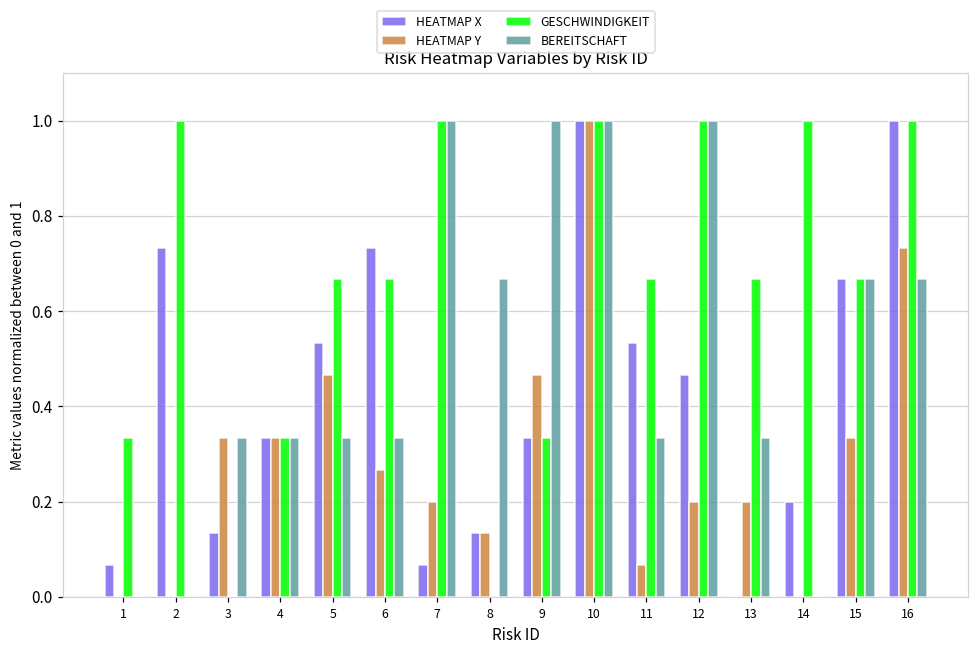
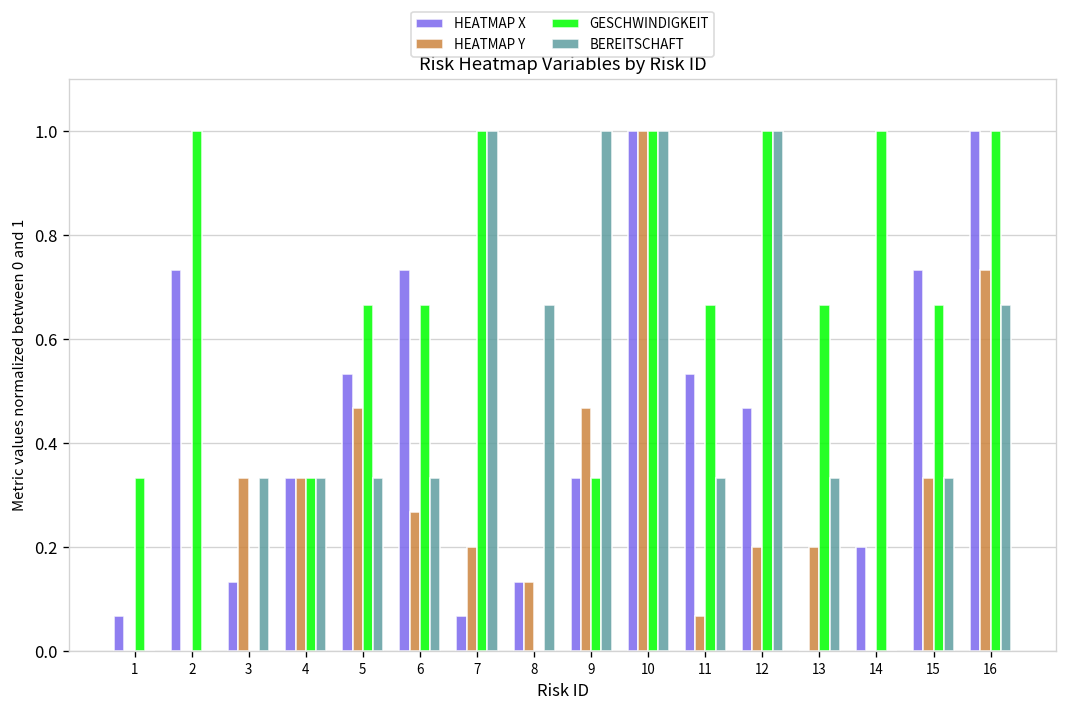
  {
    "HEATMAP X": {
      "1": 0.07,
      "2": 0.73,
      "3": 0.13,
      "4": 0.33,
      "5": 0.53,
      "6": 0.73,
      "7": 0.07,
      "8": 0.13,
      "9": 0.33,
      "10": 1.00,
      "11": 0.53,
      "12": 0.47,
      "13": 0.00,
      "14": 0.20,
-     "15": 0.67,
+     "15": 0.73,
      "16": 1.00
    },
    "HEATMAP Y": {
      "1": 0.00,
      "2": 0.00,
      "3": 0.33,
      "4": 0.33,
      "5": 0.47,
      "6": 0.27,
      "7": 0.20,
      "8": 0.13,
      "9": 0.47,
      "10": 1.00,
      "11": 0.07,
      "12": 0.20,
      "13": 0.20,
      "14": 0.00,
      "15": 0.33,
      "16": 0.73
    },
    "GESCHWINDIGKEIT": {
      "1": 0.33,
      "2": 1.00,
      "3": 0.00,
      "4": 0.33,
      "5": 0.67,
      "6": 0.67,
      "7": 1.00,
      "8": 0.00,
      "9": 0.33,
      "10": 1.00,
      "11": 0.67,
      "12": 1.00,
      "13": 0.67,
      "14": 1.00,
      "15": 0.67,
      "16": 1.00
    },
    "BEREITSCHAFT": {
      "1": 0.00,
      "2": 0.00,
      "3": 0.33,
      "4": 0.33,
      "5": 0.33,
      "6": 0.33,
      "7": 1.00,
      "8": 0.67,
      "9": 1.00,
      "10": 1.00,
      "11": 0.33,
      "12": 1.00,
      "13": 0.33,
      "14": 0.00,
-     "15": 0.67,
+     "15": 0.33,
      "16": 0.67
    }
  }
